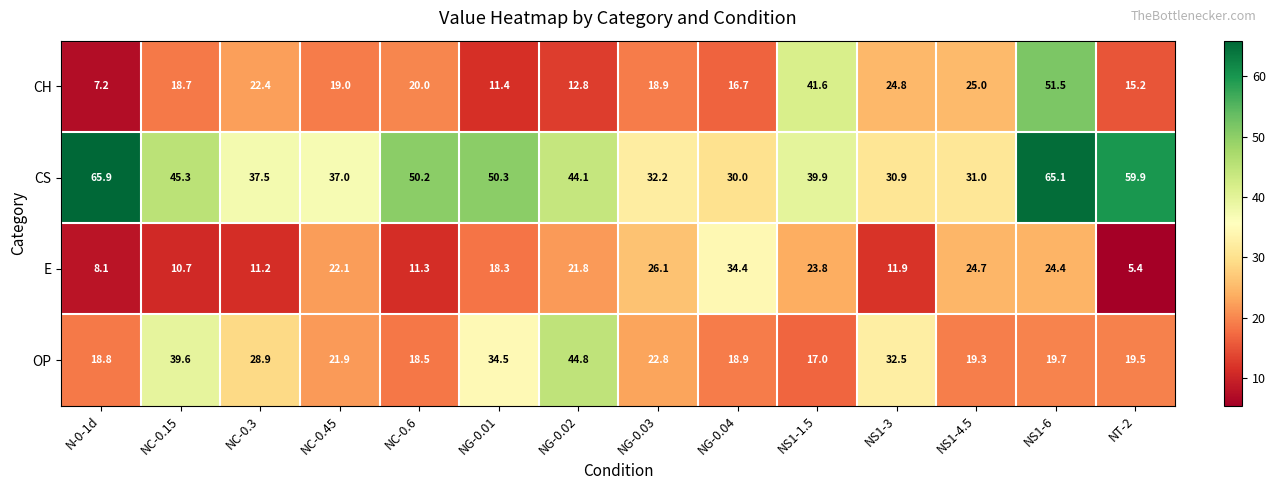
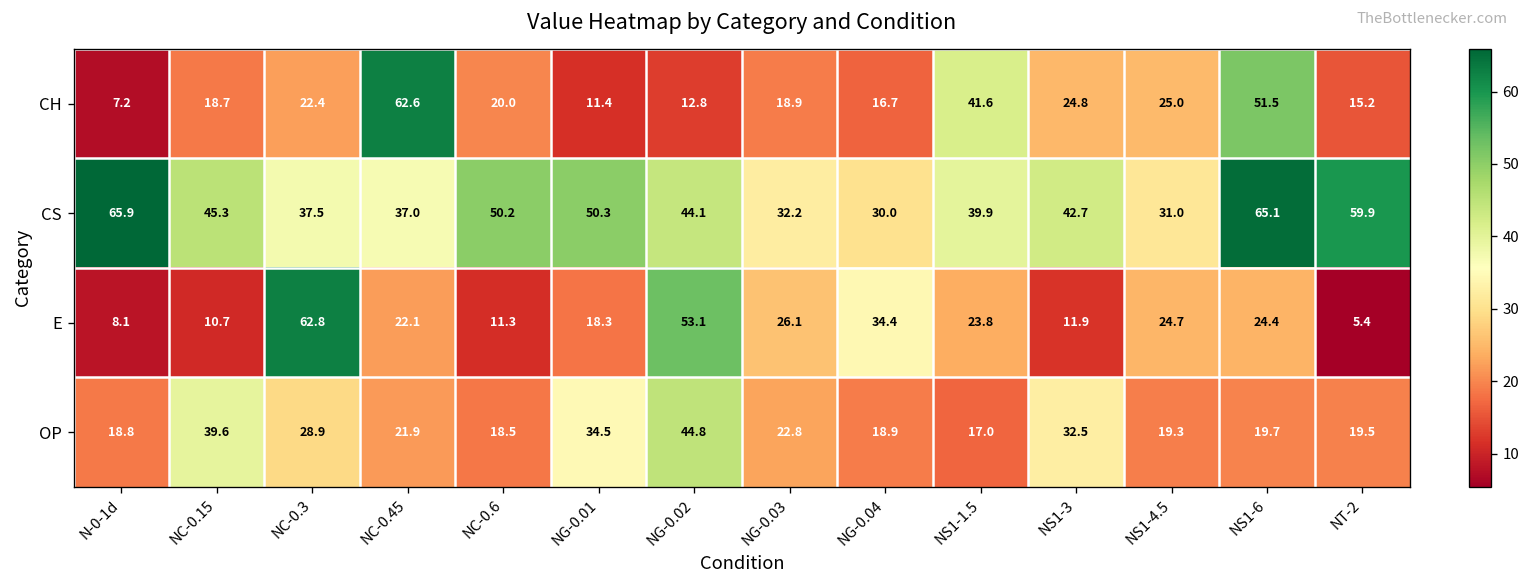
  {
    "CH": {
      "N-0-1d": 7.2,
      "NC-0.15": 18.7,
      "NC-0.3": 22.4,
-     "NC-0.45": 19.0,
+     "NC-0.45": 62.6,
      "NC-0.6": 20.0,
      "NG-0.01": 11.4,
      "NG-0.02": 12.8,
      "NG-0.03": 18.9,
      "NG-0.04": 16.7,
      "NS1-1.5": 41.6,
      "NS1-3": 24.8,
      "NS1-4.5": 25.0,
      "NS1-6": 51.5,
      "NT-2": 15.2
    },
    "CS": {
      "N-0-1d": 65.9,
      "NC-0.15": 45.3,
      "NC-0.3": 37.5,
      "NC-0.45": 37.0,
      "NC-0.6": 50.2,
      "NG-0.01": 50.3,
      "NG-0.02": 44.1,
      "NG-0.03": 32.2,
      "NG-0.04": 30.0,
      "NS1-1.5": 39.9,
-     "NS1-3": 30.9,
+     "NS1-3": 42.7,
      "NS1-4.5": 31.0,
      "NS1-6": 65.1,
      "NT-2": 59.9
    },
    "E": {
      "N-0-1d": 8.1,
      "NC-0.15": 10.7,
-     "NC-0.3": 11.2,
+     "NC-0.3": 62.8,
      "NC-0.45": 22.1,
      "NC-0.6": 11.3,
      "NG-0.01": 18.3,
-     "NG-0.02": 21.8,
+     "NG-0.02": 53.1,
      "NG-0.03": 26.1,
      "NG-0.04": 34.4,
      "NS1-1.5": 23.8,
      "NS1-3": 11.9,
      "NS1-4.5": 24.7,
      "NS1-6": 24.4,
      "NT-2": 5.4
    },
    "OP": {
      "N-0-1d": 18.8,
      "NC-0.15": 39.6,
      "NC-0.3": 28.9,
      "NC-0.45": 21.9,
      "NC-0.6": 18.5,
      "NG-0.01": 34.5,
      "NG-0.02": 44.8,
      "NG-0.03": 22.8,
      "NG-0.04": 18.9,
      "NS1-1.5": 17.0,
      "NS1-3": 32.5,
      "NS1-4.5": 19.3,
      "NS1-6": 19.7,
      "NT-2": 19.5
    }
  }
